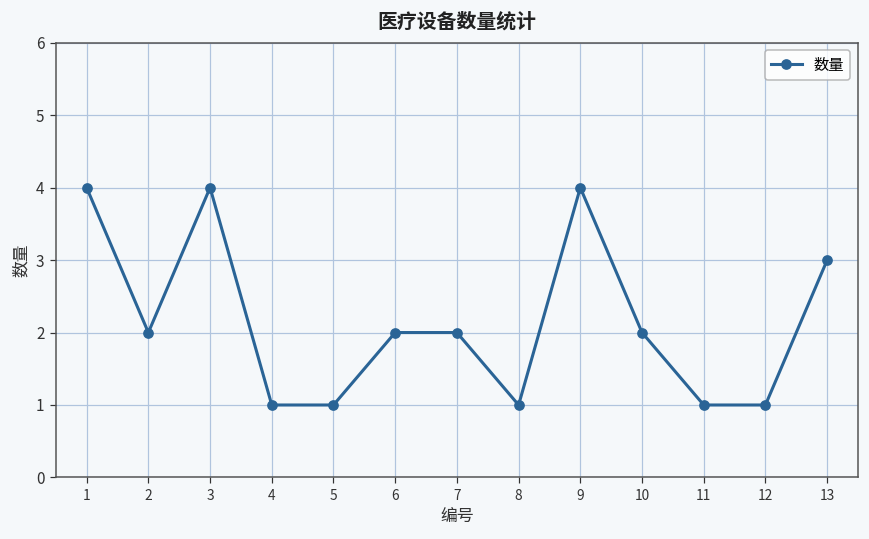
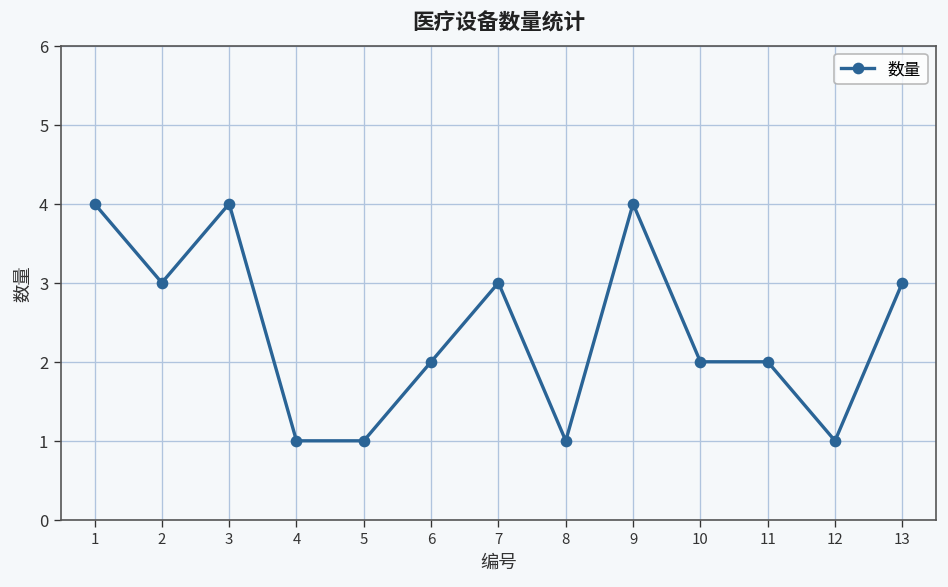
  {
    "1": 4,
-   "2": 2,
+   "2": 3,
    "3": 4,
    "4": 1,
    "5": 1,
    "6": 2,
-   "7": 2,
+   "7": 3,
    "8": 1,
    "9": 4,
    "10": 2,
-   "11": 1,
+   "11": 2,
    "12": 1,
    "13": 3
  }
